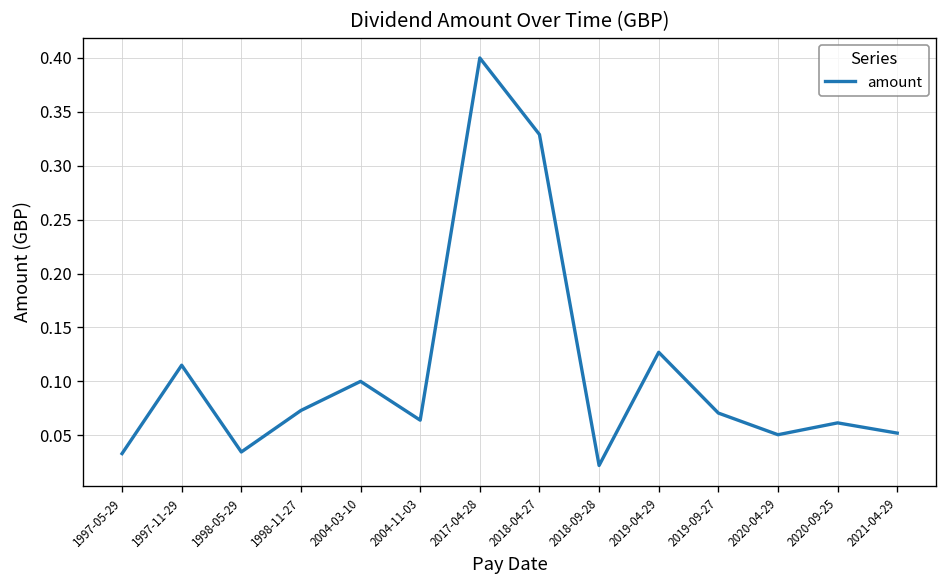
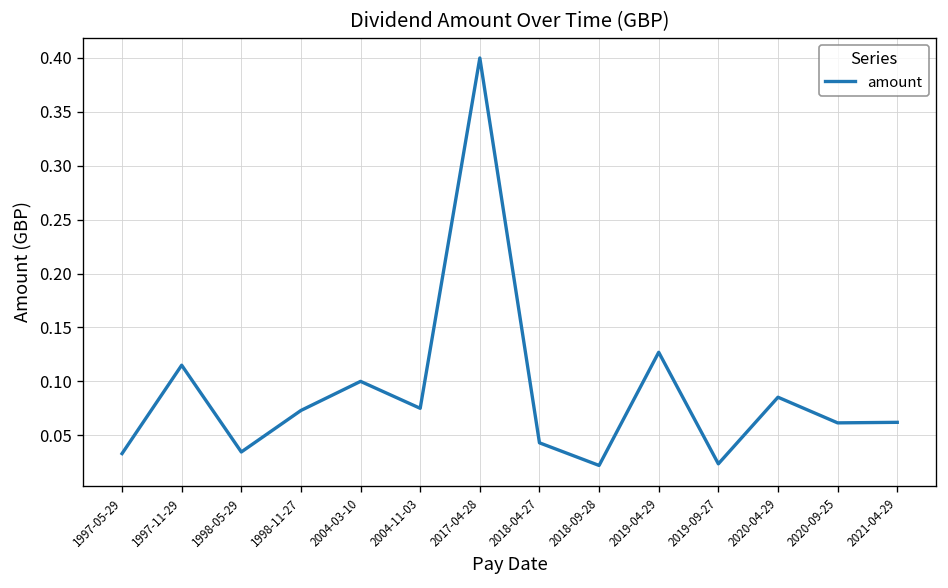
  {
    "1997-05-29": 0.03,
    "1997-11-29": 0.12,
    "1998-05-29": 0.03,
    "1998-11-27": 0.07,
    "2004-03-10": 0.10,
-   "2004-11-03": 0.06,
+   "2004-11-03": 0.08,
    "2017-04-28": 0.40,
-   "2018-04-27": 0.33,
+   "2018-04-27": 0.04,
    "2018-09-28": 0.02,
    "2019-04-29": 0.13,
-   "2019-09-27": 0.07,
-   "2020-04-29": 0.05,
+   "2019-09-27": 0.02,
+   "2020-04-29": 0.09,
    "2020-09-25": 0.06,
-   "2021-04-29": 0.05
+   "2021-04-29": 0.06
  }
